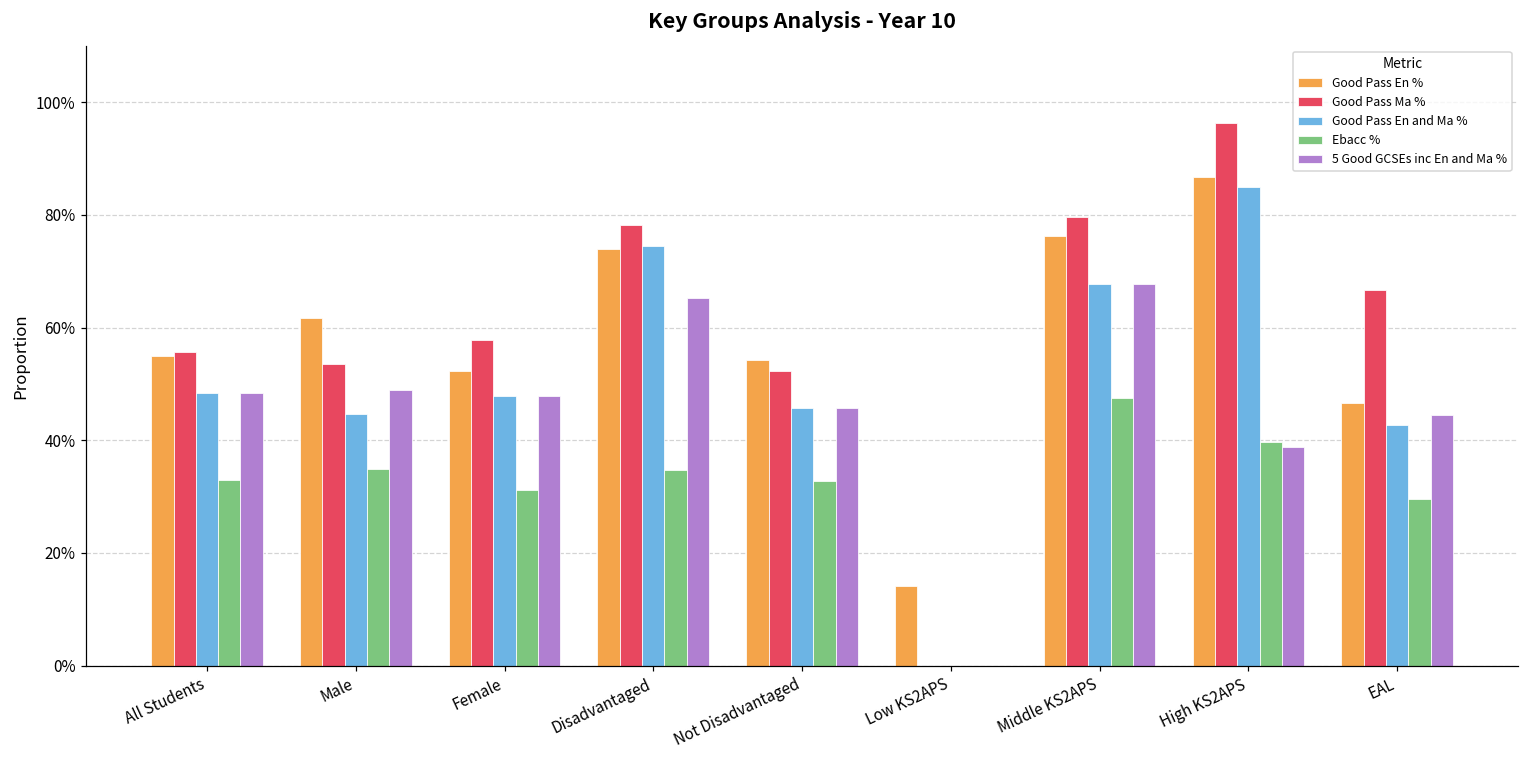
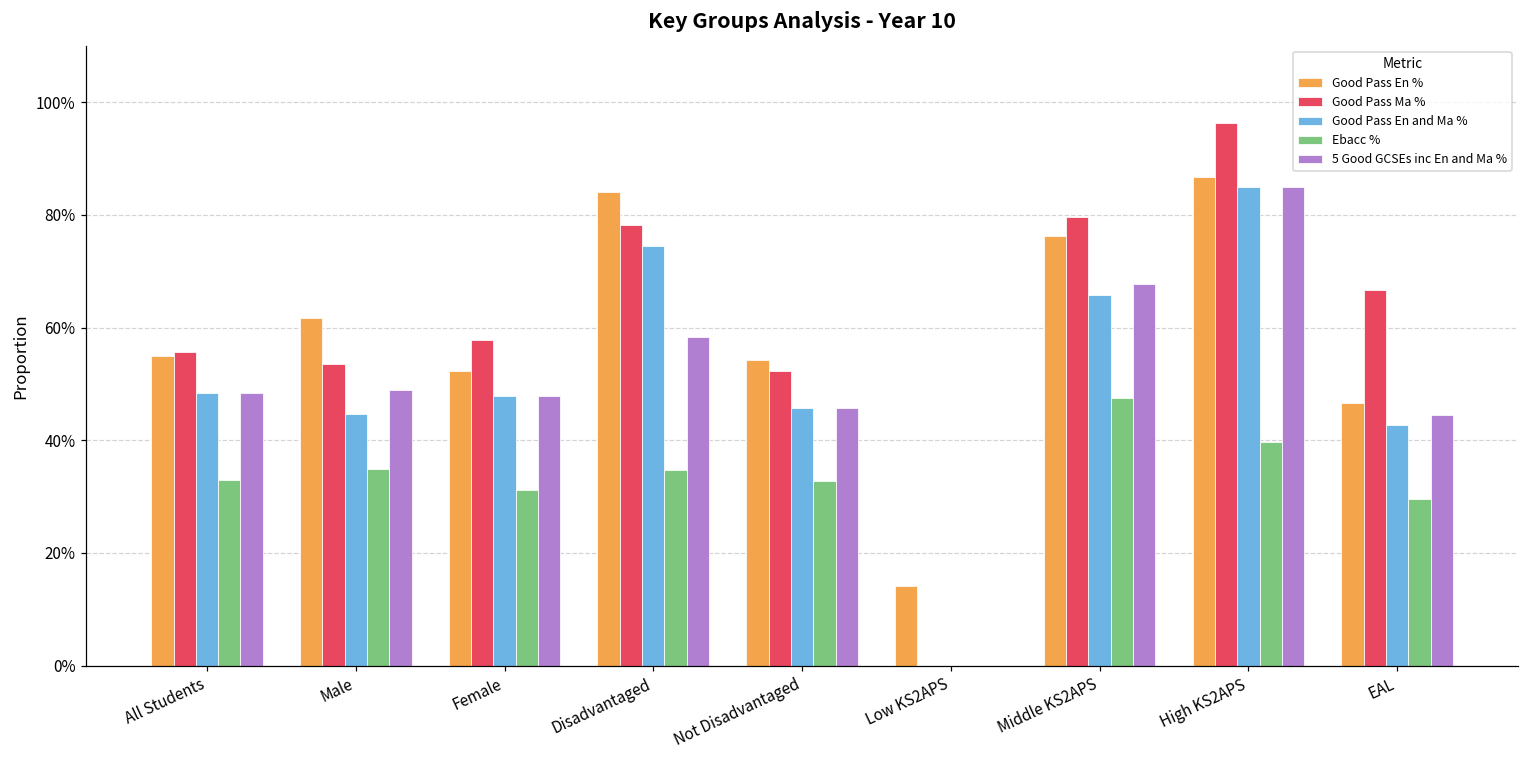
  {
    "Good Pass En %": {
      "All Students": "55%",
      "Male": "62%",
      "Female": "52%",
-     "Disadvantaged": "74%",
+     "Disadvantaged": "84%",
      "Not Disadvantaged": "54%",
      "Low KS2APS": "14%",
      "Middle KS2APS": "76%",
      "High KS2APS": "87%",
      "EAL": "47%"
    },
    "Good Pass Ma %": {
      "All Students": "56%",
      "Male": "53%",
      "Female": "58%",
      "Disadvantaged": "78%",
      "Not Disadvantaged": "52%",
      "Low KS2APS": "0%",
      "Middle KS2APS": "80%",
      "High KS2APS": "96%",
      "EAL": "67%"
    },
    "Good Pass En and Ma %": {
      "All Students": "48%",
      "Male": "45%",
      "Female": "48%",
      "Disadvantaged": "75%",
      "Not Disadvantaged": "46%",
      "Low KS2APS": "0%",
-     "Middle KS2APS": "68%",
+     "Middle KS2APS": "66%",
      "High KS2APS": "85%",
      "EAL": "43%"
    },
    "Ebacc %": {
      "All Students": "33%",
      "Male": "35%",
      "Female": "31%",
      "Disadvantaged": "35%",
      "Not Disadvantaged": "33%",
      "Low KS2APS": "0%",
      "Middle KS2APS": "47%",
      "High KS2APS": "40%",
      "EAL": "30%"
    },
    "5 Good GCSEs inc En and Ma %": {
      "All Students": "48%",
      "Male": "49%",
      "Female": "48%",
-     "Disadvantaged": "65%",
+     "Disadvantaged": "58%",
      "Not Disadvantaged": "46%",
      "Low KS2APS": "0%",
      "Middle KS2APS": "68%",
-     "High KS2APS": "39%",
+     "High KS2APS": "85%",
      "EAL": "44%"
    }
  }
